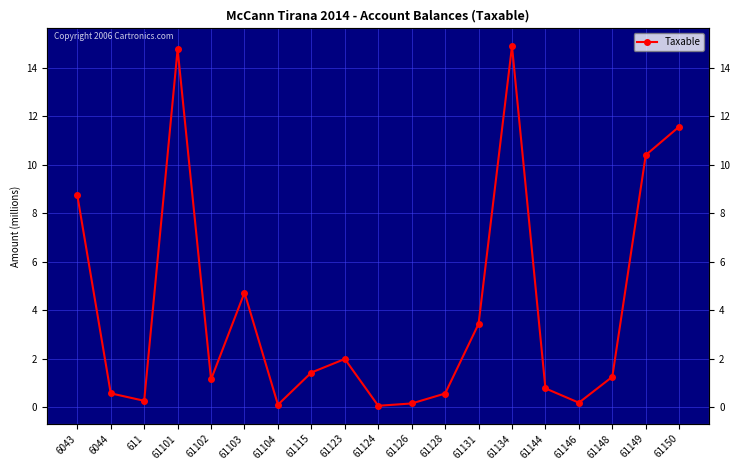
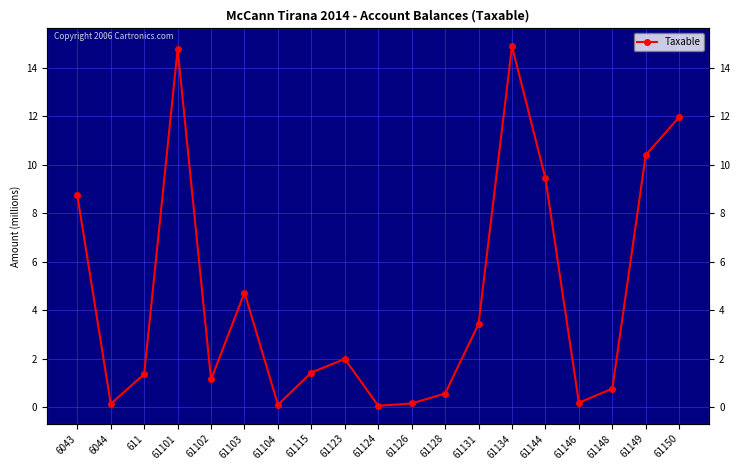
  {
    "6043": 8.7,
-   "6044": 0.6,
-   "611": 0.3,
+   "6044": 0.1,
+   "611": 1.4,
    "61102": 1.1,
    "61103": 4.7,
    "61104": 0.1,
    "61115": 1.4,
    "61123": 2.0,
    "61124": 0.1,
    "61126": 0.2,
    "61128": 0.6,
    "61131": 3.4,
    "61134": 14.9,
-   "61144": 0.8,
+   "61144": 9.4,
    "61146": 0.2,
-   "61148": 1.3,
+   "61148": 0.8,
    "61149": 10.4,
-   "61150": 11.6
+   "61150": 12.0
  }
